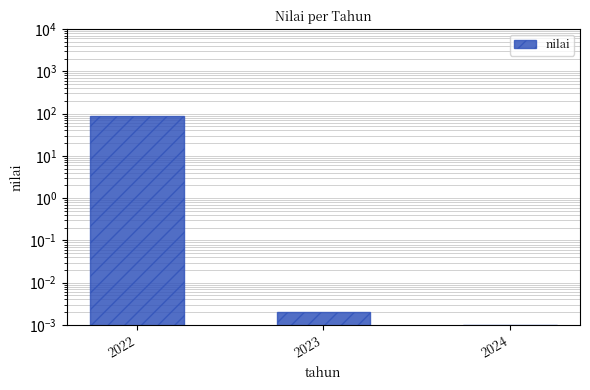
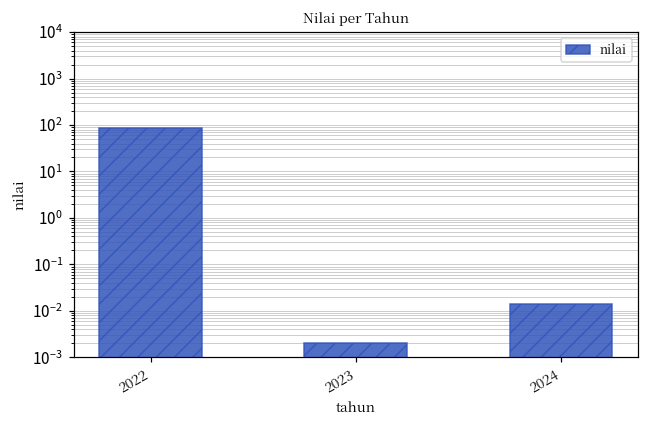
  {
    "2022": 90,
    "2023": 0.002,
-   "2024": 0.001
+   "2024": 0.014
  }
